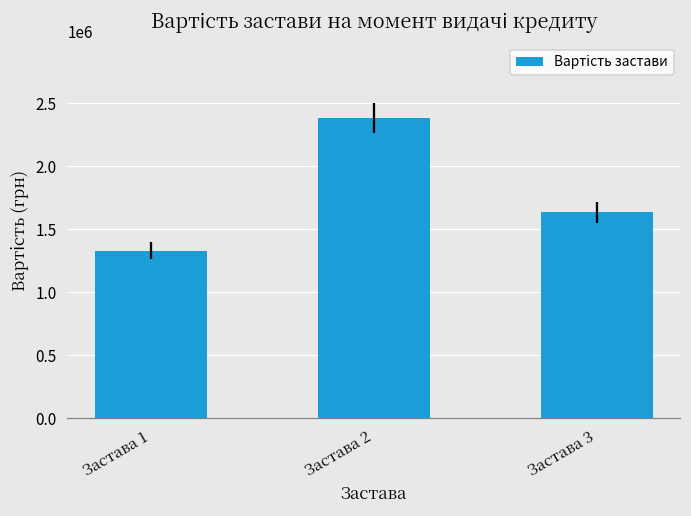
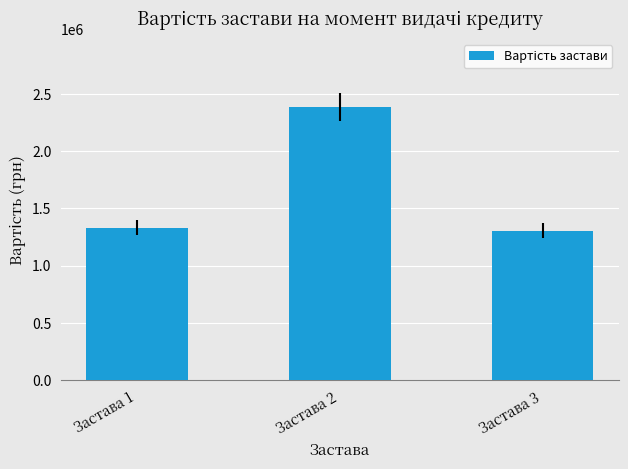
  {
    "Застава 1": 1330000,
    "Застава 2": 2380000,
-   "Застава 3": 1640000
+   "Застава 3": 1310000
  }
